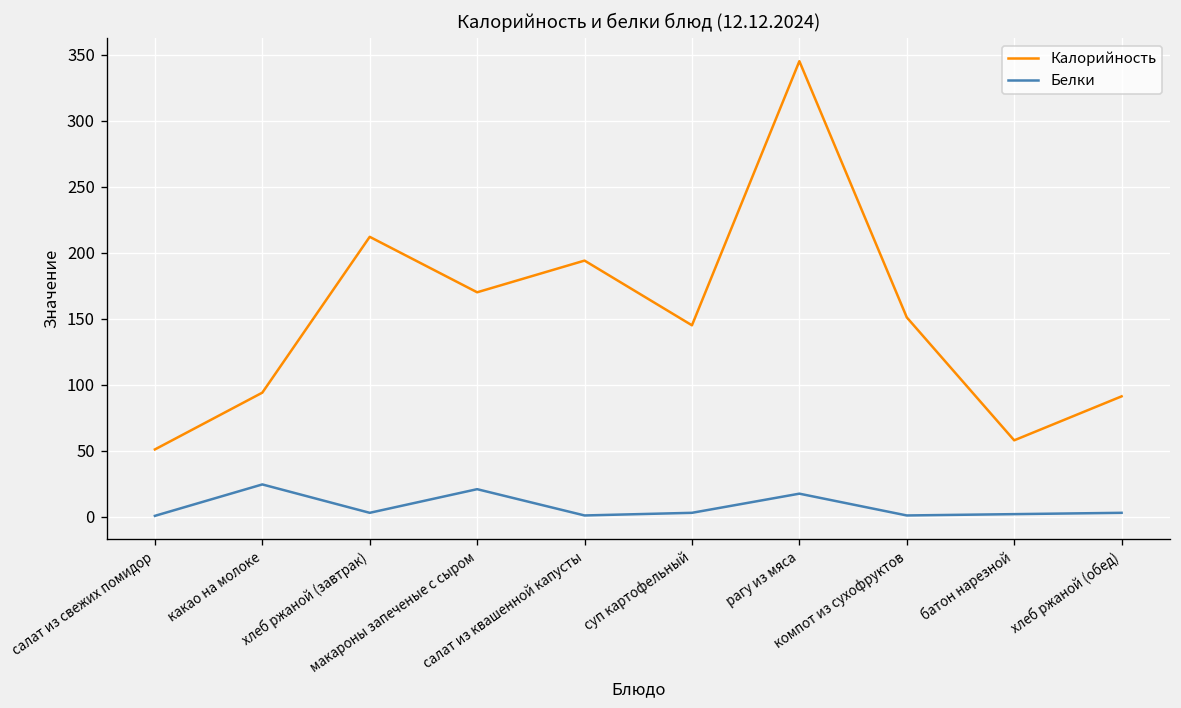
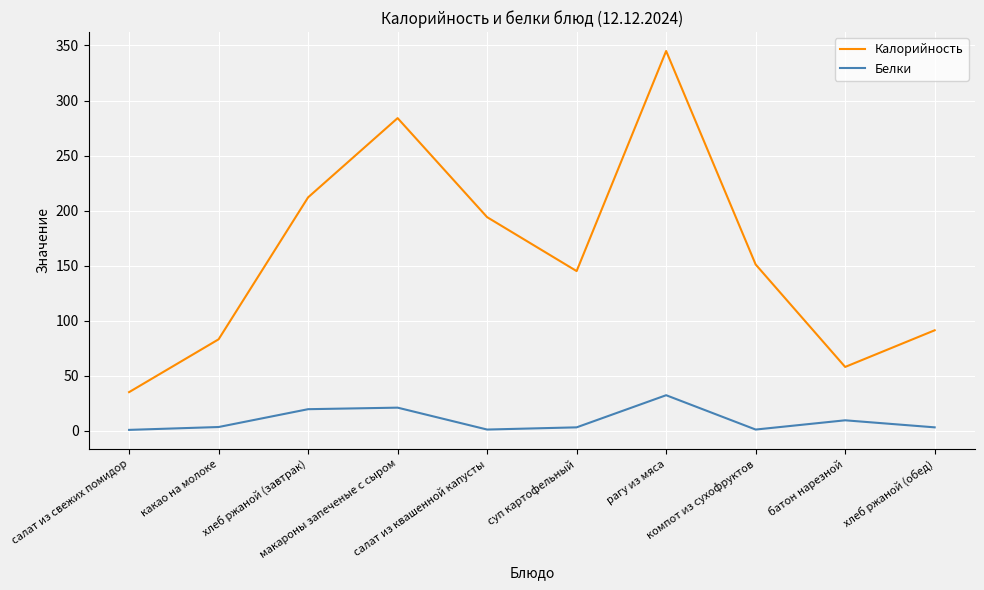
  {
    "Калорийность": {
-     "салат из свежих помидор": 51,
-     "какао на молоке": 94,
+     "салат из свежих помидор": 35,
+     "какао на молоке": 83,
      "хлеб ржаной (завтрак)": 212,
-     "макароны запеченые с сыром": 170,
+     "макароны запеченые с сыром": 284,
      "салат из квашенной капусты": 194,
      "суп картофельный": 145,
      "рагу из мяса": 345,
      "компот из сухофруктов": 151,
      "батон нарезной": 58,
      "хлеб ржаной (обед)": 91
    },
    "Белки": {
      "салат из свежих помидор": 1,
-     "какао на молоке": 25,
-     "хлеб ржаной (завтрак)": 3,
+     "какао на молоке": 3,
+     "хлеб ржаной (завтрак)": 20,
      "макароны запеченые с сыром": 21,
      "салат из квашенной капусты": 1,
      "суп картофельный": 3,
-     "рагу из мяса": 18,
+     "рагу из мяса": 32,
      "компот из сухофруктов": 1,
-     "батон нарезной": 2,
+     "батон нарезной": 9,
      "хлеб ржаной (обед)": 3
    }
  }
